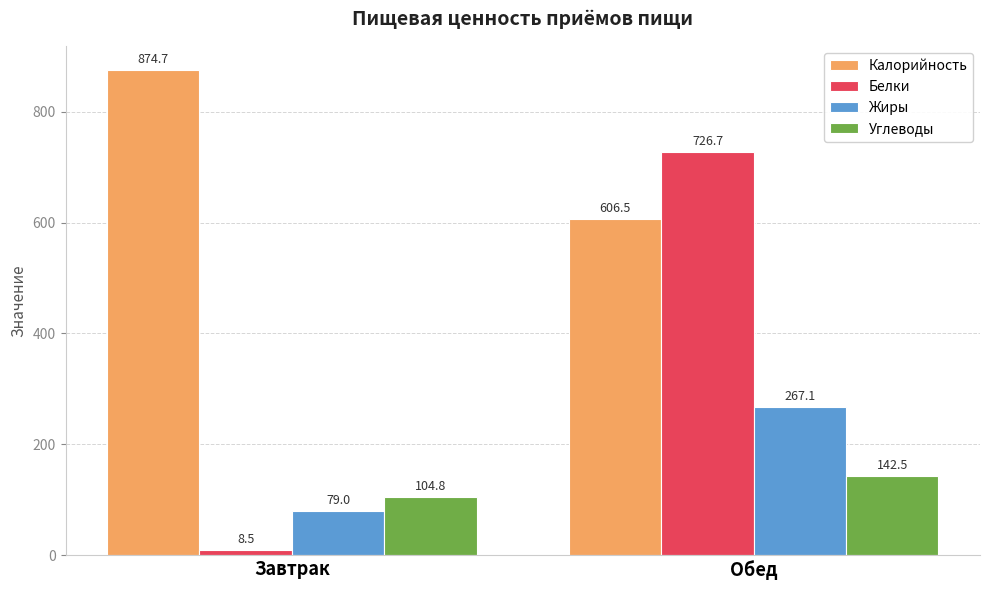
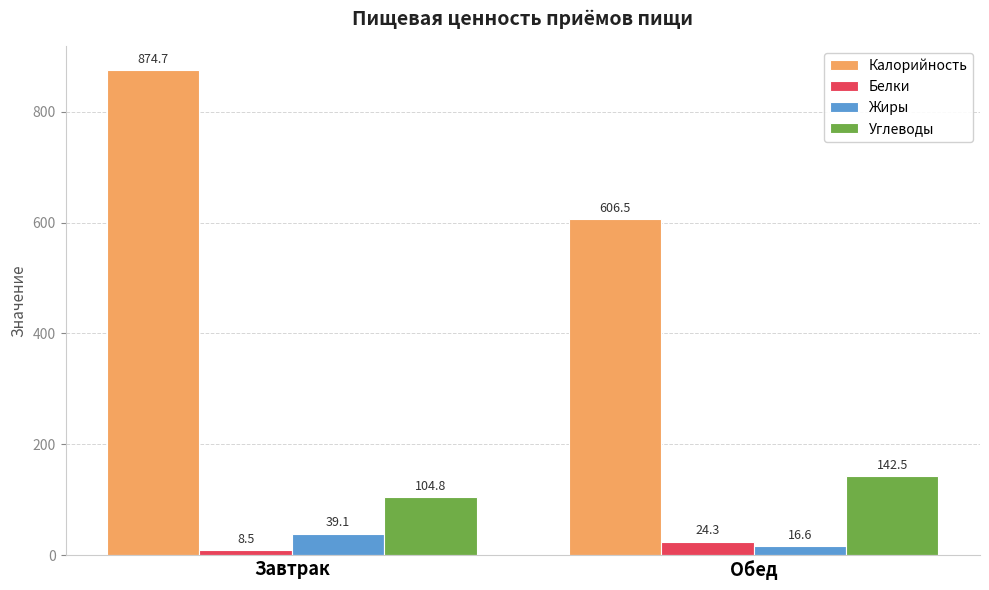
  {
    "Калорийность": {
      "Завтрак": 874.7,
      "Обед": 606.5
    },
    "Белки": {
      "Завтрак": 8.5,
-     "Обед": 726.7
+     "Обед": 24.3
    },
    "Жиры": {
-     "Завтрак": 79.0,
-     "Обед": 267.1
+     "Завтрак": 39.1,
+     "Обед": 16.6
    },
    "Углеводы": {
      "Завтрак": 104.8,
      "Обед": 142.5
    }
  }
